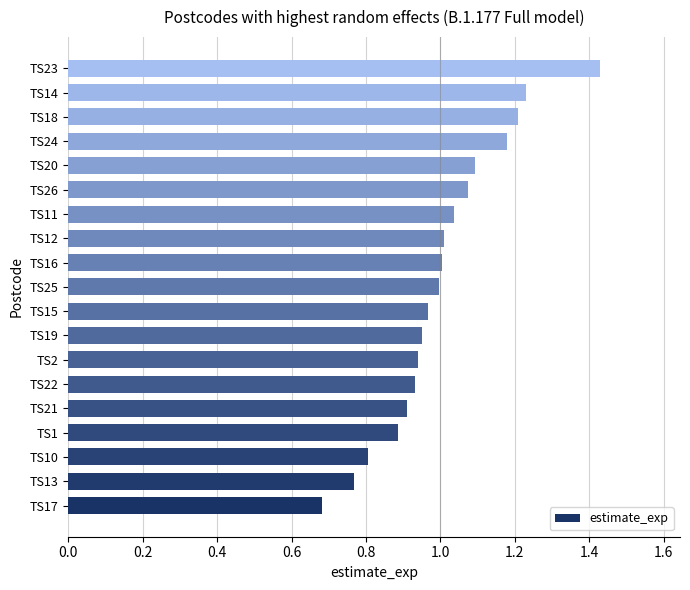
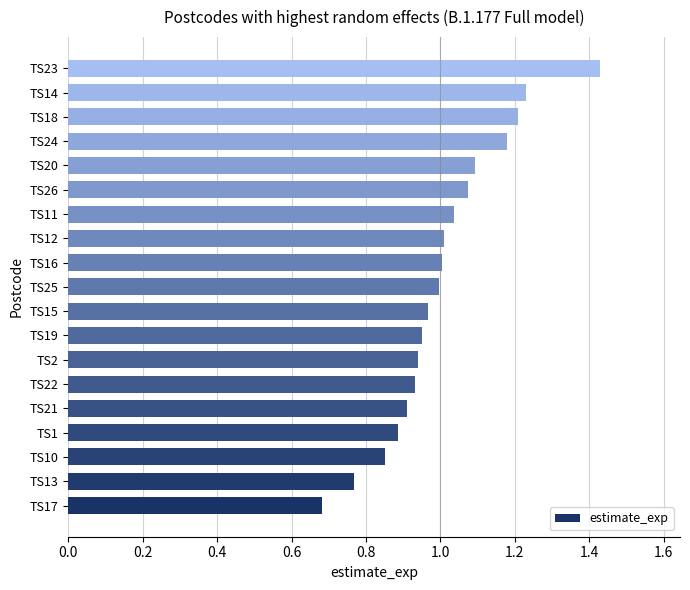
  {
    "TS23": 1.43,
    "TS14": 1.23,
    "TS18": 1.21,
    "TS24": 1.18,
    "TS20": 1.09,
    "TS26": 1.08,
    "TS11": 1.04,
    "TS12": 1.01,
    "TS16": 1.00,
    "TS25": 1.00,
    "TS15": 0.97,
    "TS19": 0.95,
    "TS2": 0.94,
    "TS22": 0.93,
    "TS21": 0.91,
    "TS1": 0.89,
-   "TS10": 0.81,
+   "TS10": 0.85,
    "TS13": 0.77,
    "TS17": 0.68
  }
